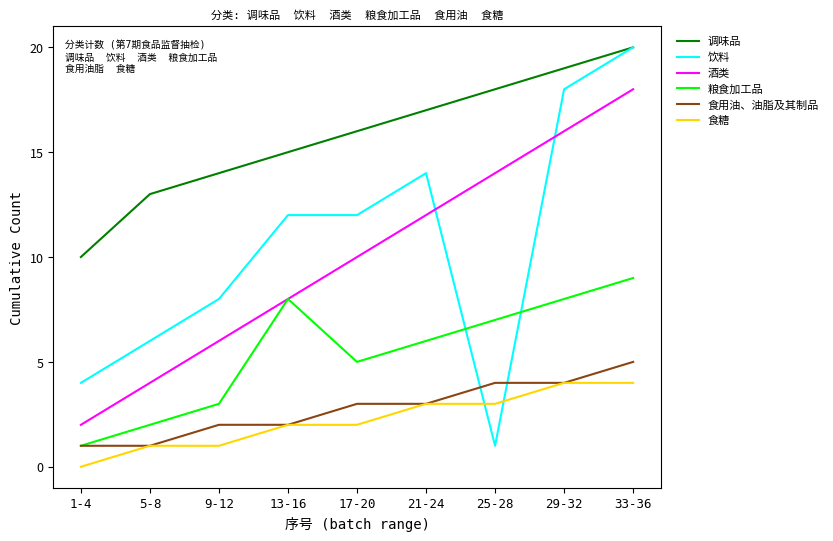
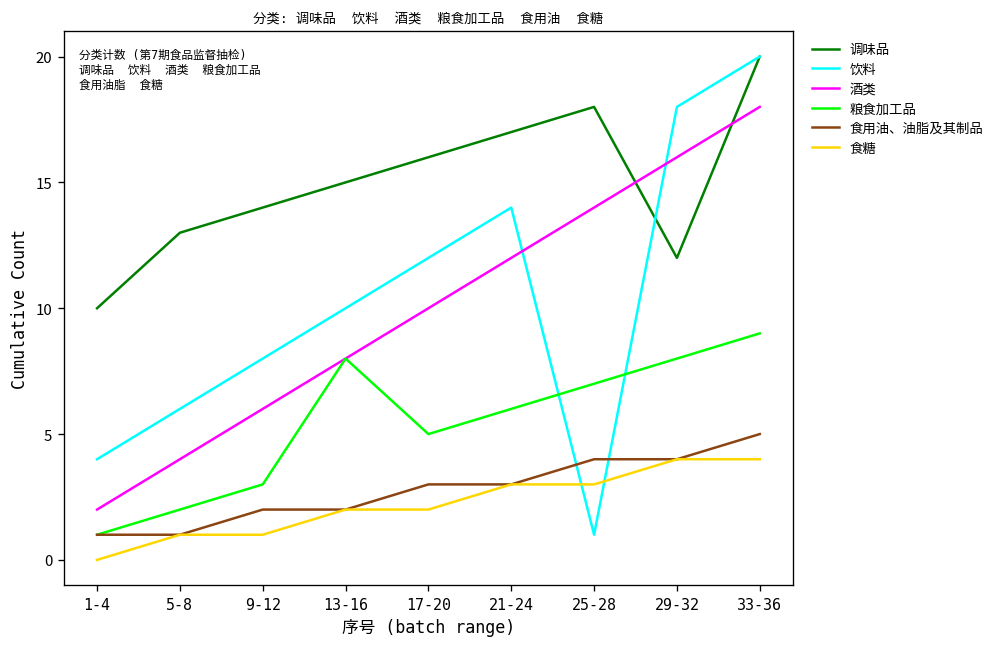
  {
    "调味品": {
      "1-4": 10,
      "5-8": 13,
      "9-12": 14,
      "13-16": 15,
      "17-20": 16,
      "21-24": 17,
      "25-28": 18,
-     "29-32": 19
+     "29-32": 12
    },
    "饮料": {
      "1-4": 4,
      "5-8": 6,
      "9-12": 8,
-     "13-16": 12,
+     "13-16": 10,
      "17-20": 12,
      "21-24": 14,
      "25-28": 1,
      "29-32": 18
    },
    "酒类": {
      "1-4": 2,
      "5-8": 4,
      "9-12": 6,
      "17-20": 10,
      "21-24": 12,
      "25-28": 14,
      "29-32": 16,
      "33-36": 18
    },
    "粮食加工品": {
      "5-8": 2,
      "9-12": 3,
      "17-20": 5,
      "21-24": 6,
      "25-28": 7,
      "29-32": 8,
      "33-36": 9
    },
    "食用油、油脂及其制品": {
      "9-12": 2,
      "17-20": 3,
      "25-28": 4,
      "33-36": 5
    },
    "食糖": {
      "1-4": 0,
      "9-12": 1,
      "17-20": 2,
      "25-28": 3,
      "33-36": 4
    }
  }
